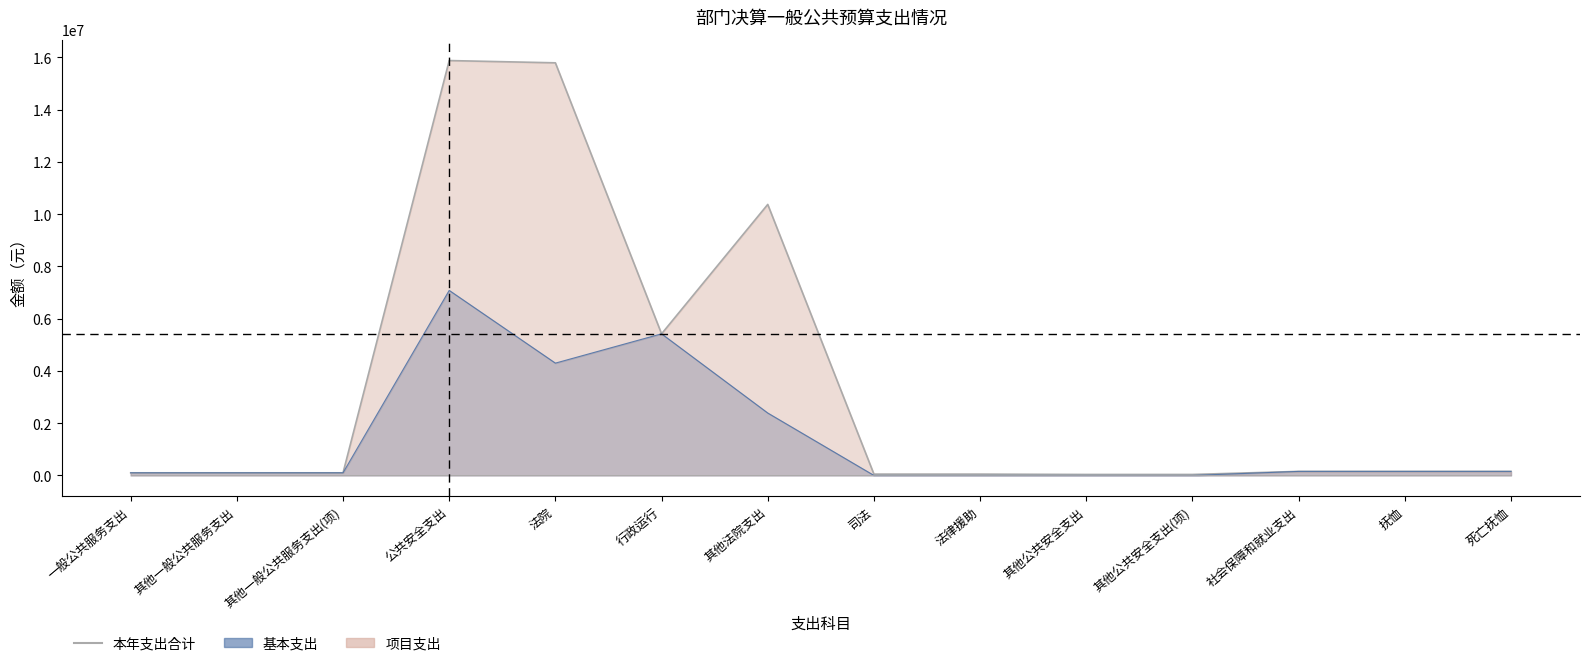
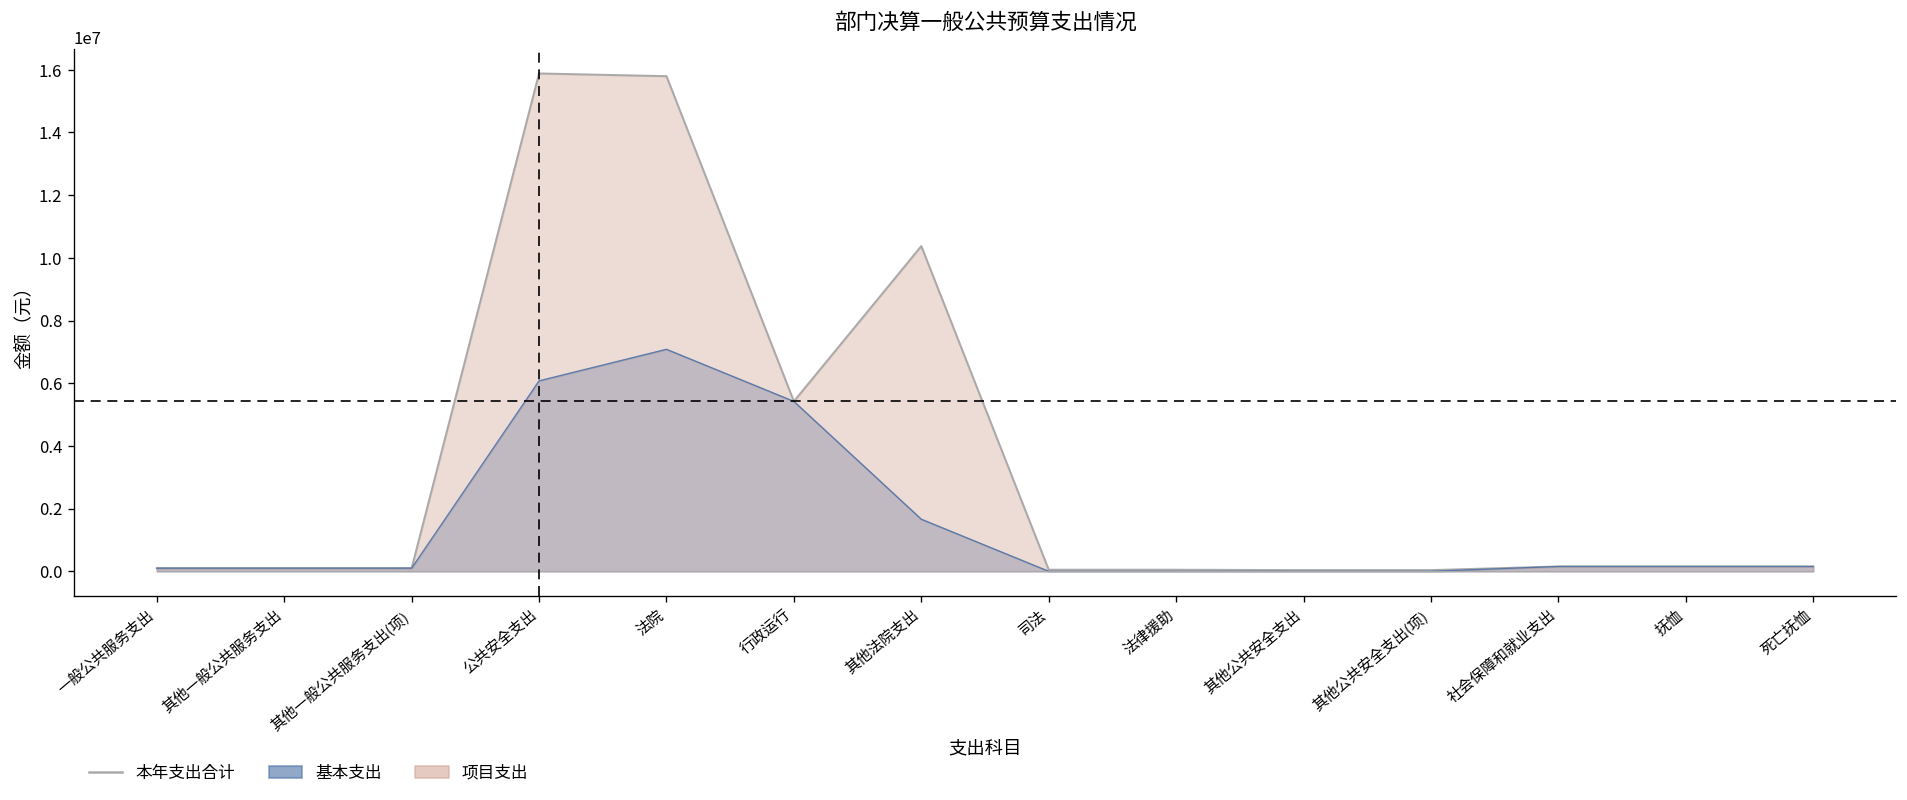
  {
    "基本支出": {
-     "公共安全支出": 7100000,
-     "法院": 4300000,
-     "其他法院支出": 2400000
+     "公共安全支出": 6100000,
+     "法院": 7100000,
+     "其他法院支出": 1700000
    }
  }
